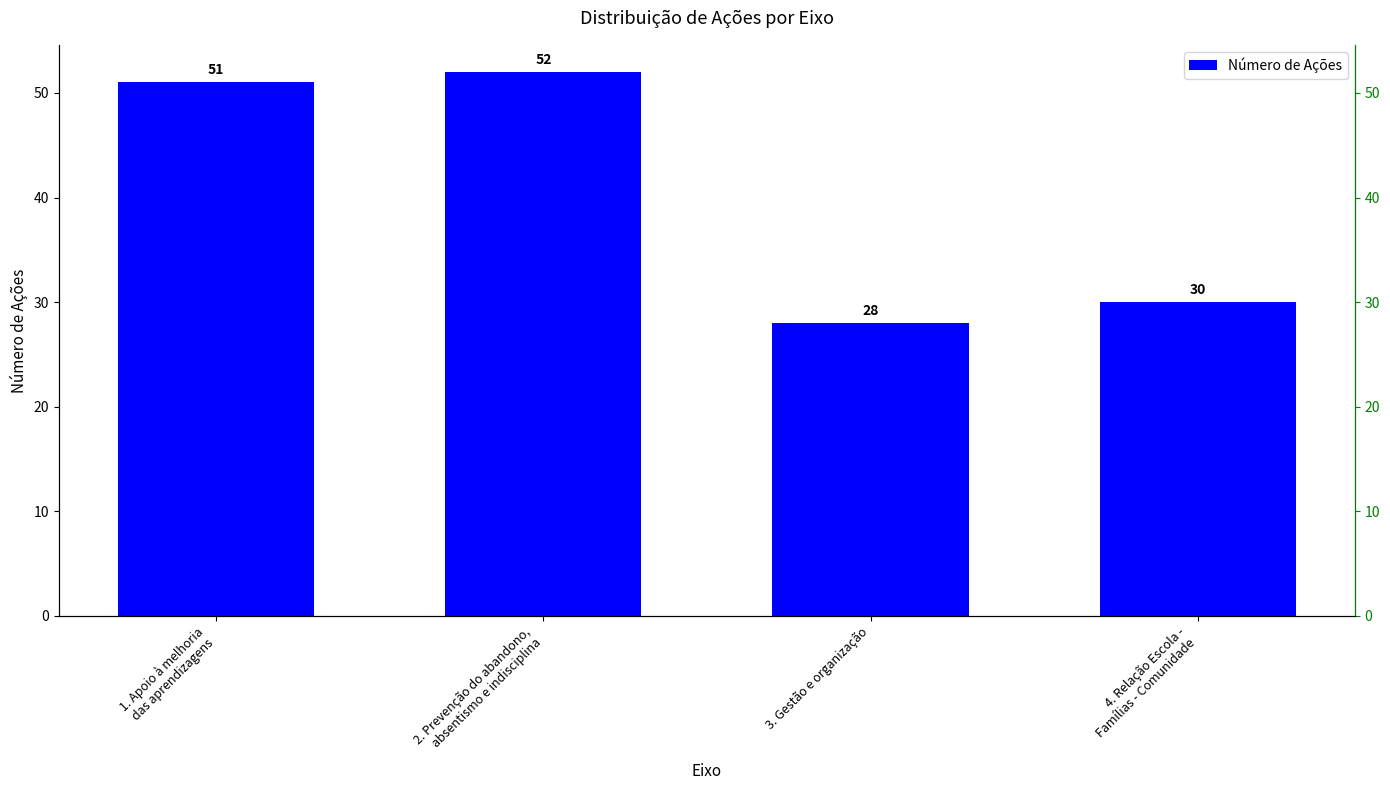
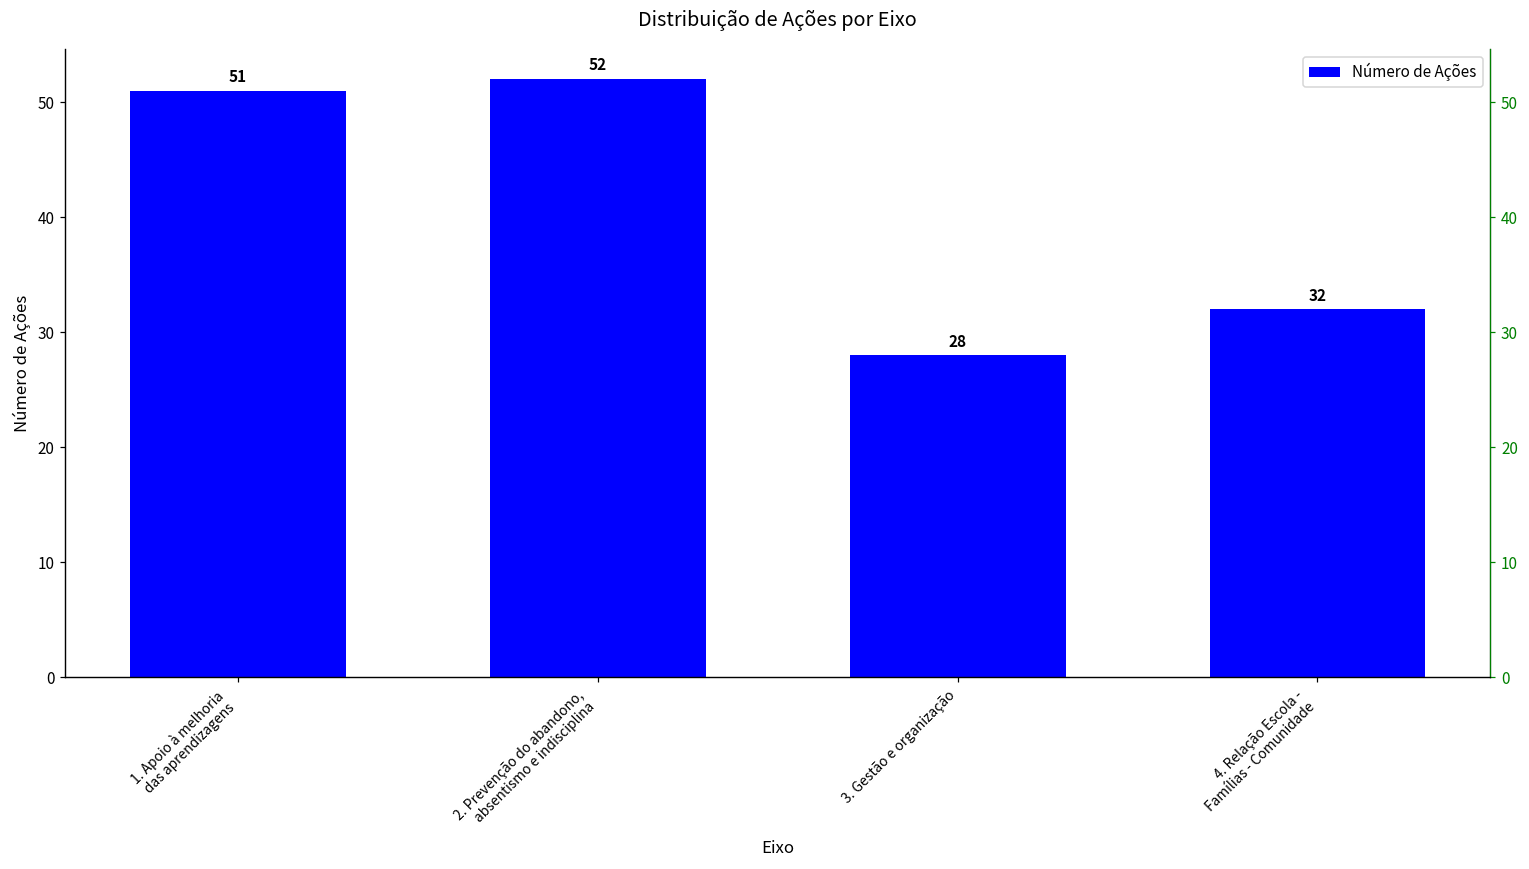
  {
    "1. Apoio à melhoria das aprendizagens": 51,
    "2. Prevenção do abandono, absentismo e indisciplina": 52,
    "3. Gestão e organização": 28,
-   "4. Relação Escola - Famílias - Comunidade": 30
+   "4. Relação Escola - Famílias - Comunidade": 32
  }
